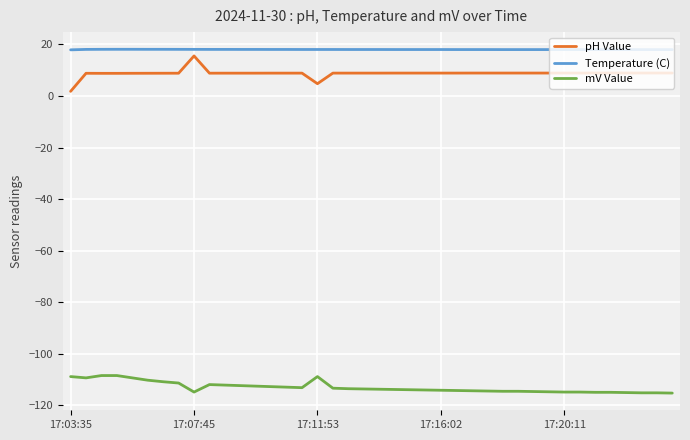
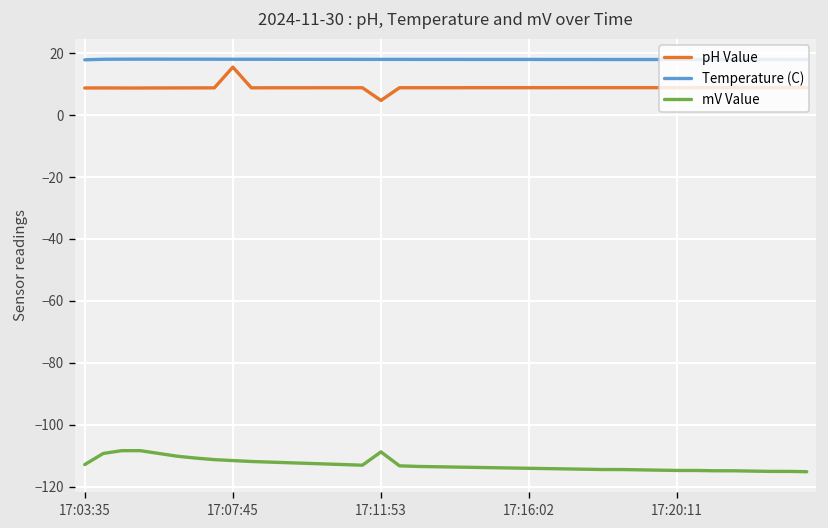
  {
    "pH Value": {
-     "17:03:35": 2,
+     "17:03:35": 9,
      "17:07:45": 16,
      "17:11:53": 5,
      "17:16:02": 9
    },
    "Temperature (C)": {
      "17:03:35": 18,
      "17:07:45": 18,
      "17:11:53": 18,
      "17:16:02": 18
    },
    "mV Value": {
-     "17:03:35": -109,
-     "17:07:45": -115,
+     "17:03:35": -113,
+     "17:07:45": -112,
      "17:11:53": -109,
      "17:16:02": -114,
      "17:20:11": -115
    }
  }
